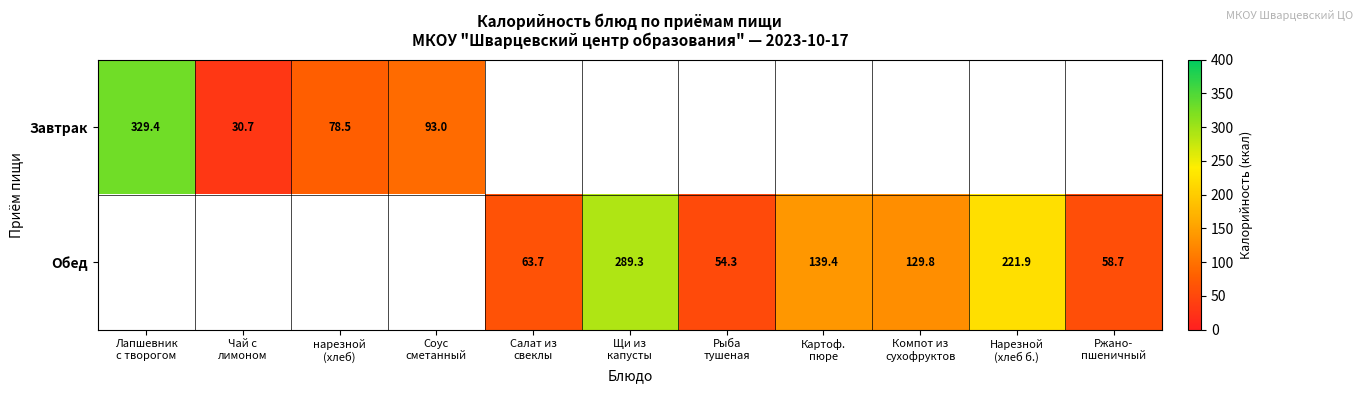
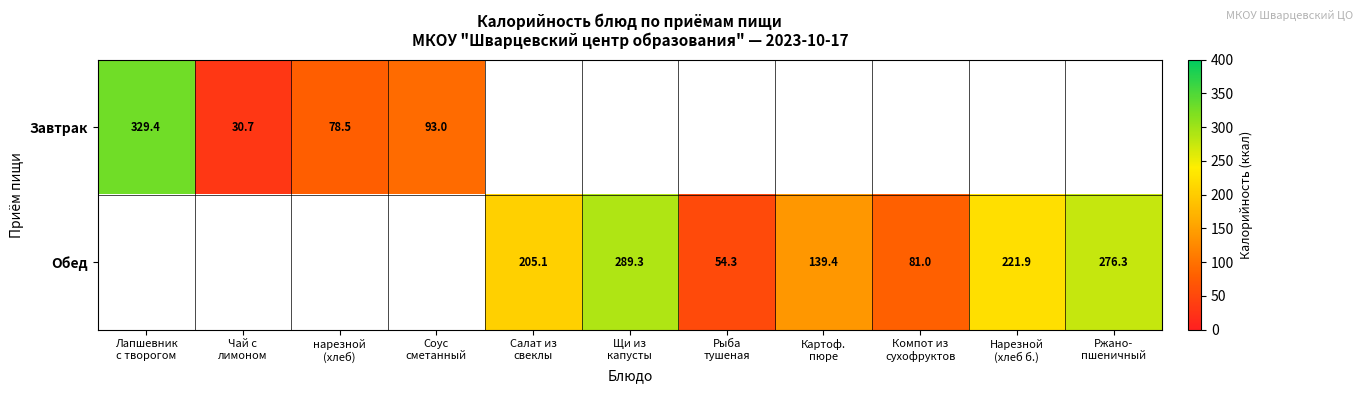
  {
    "Завтрак": {
      "Лапшевник с творогом": 329.4,
      "Чай с лимоном": 30.7,
      "нарезной (хлеб)": 78.5,
      "Соус сметанный": 93.0
    },
    "Обед": {
-     "Салат из свеклы": 63.7,
+     "Салат из свеклы": 205.1,
      "Щи из капусты": 289.3,
      "Рыба тушеная": 54.3,
      "Картоф. пюре": 139.4,
-     "Компот из сухофруктов": 129.8,
+     "Компот из сухофруктов": 81.0,
      "Нарезной (хлеб б.)": 221.9,
-     "Ржано- пшеничный": 58.7
+     "Ржано- пшеничный": 276.3
    }
  }
